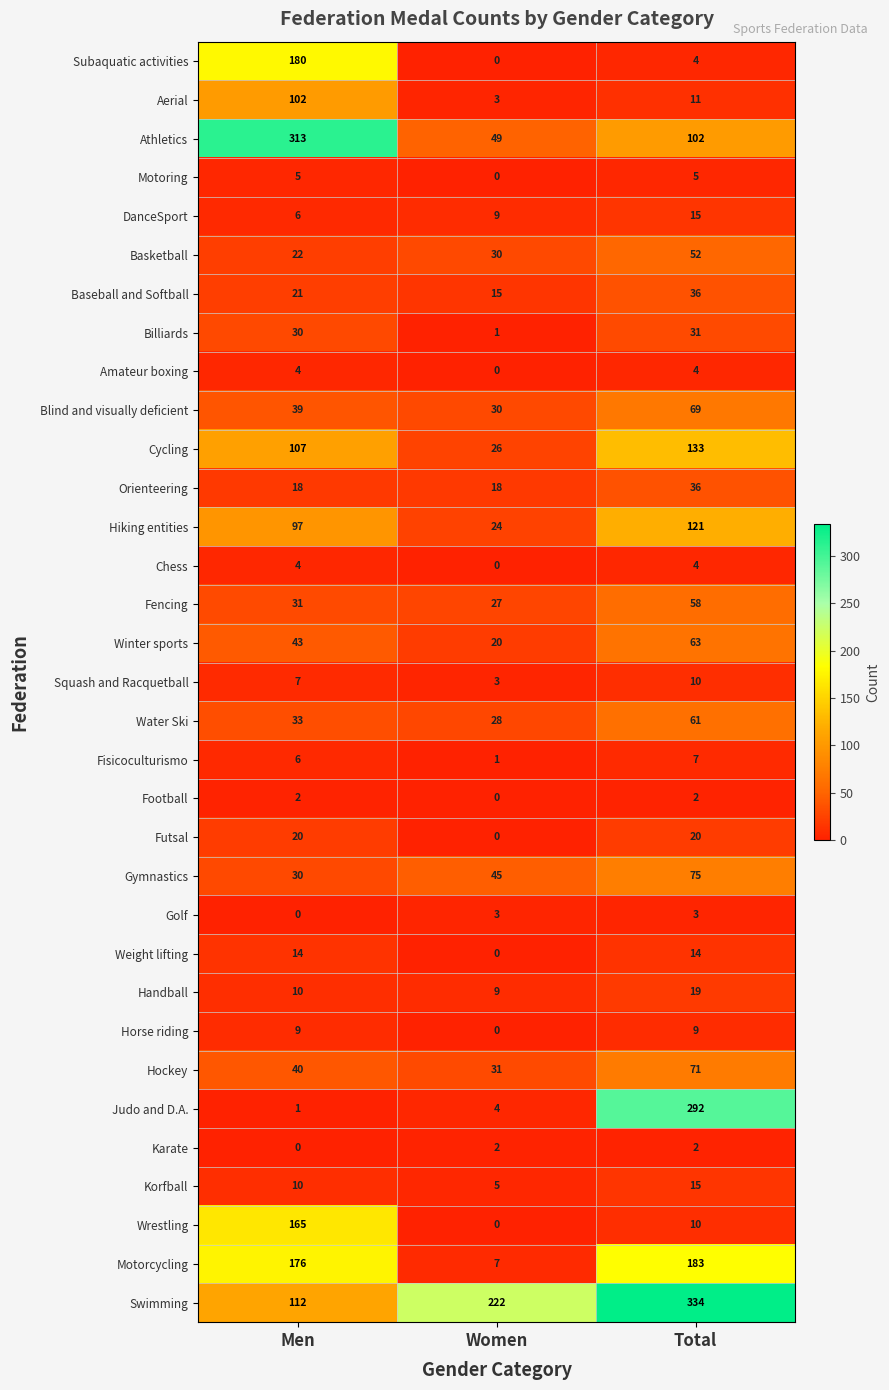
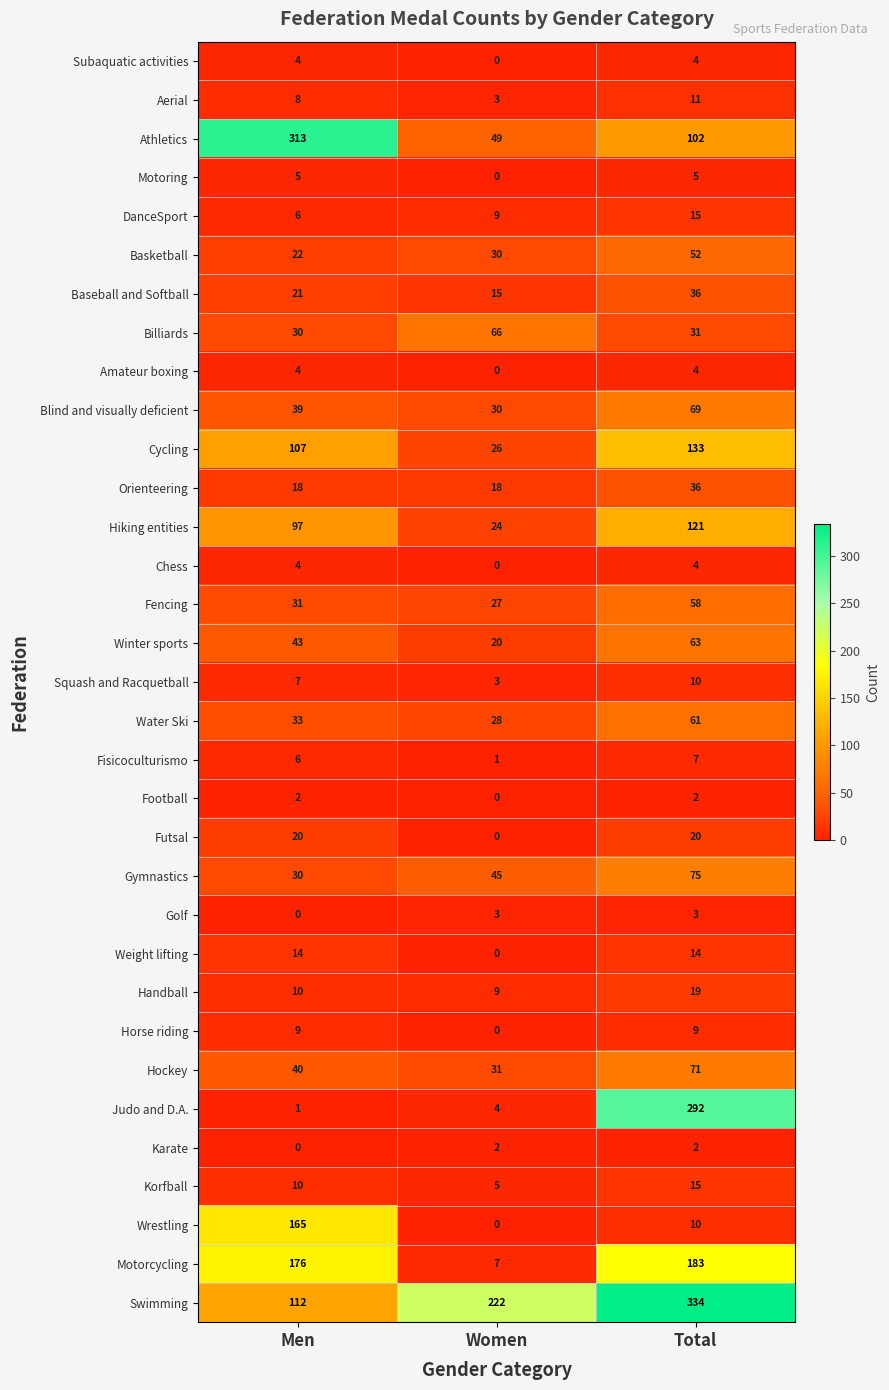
  {
    "Subaquatic activities": {
-     "Men": 180,
+     "Men": 4,
      "Women": 0,
      "Total": 4
    },
    "Aerial": {
-     "Men": 102,
+     "Men": 8,
      "Women": 3,
      "Total": 11
    },
    "Athletics": {
      "Men": 313,
      "Women": 49,
      "Total": 102
    },
    "Motoring": {
      "Men": 5,
      "Women": 0,
      "Total": 5
    },
    "DanceSport": {
      "Men": 6,
      "Women": 9,
      "Total": 15
    },
    "Basketball": {
      "Men": 22,
      "Women": 30,
      "Total": 52
    },
    "Baseball and Softball": {
      "Men": 21,
      "Women": 15,
      "Total": 36
    },
    "Billiards": {
      "Men": 30,
-     "Women": 1,
+     "Women": 66,
      "Total": 31
    },
    "Amateur boxing": {
      "Men": 4,
      "Women": 0,
      "Total": 4
    },
    "Blind and visually deficient": {
      "Men": 39,
      "Women": 30,
      "Total": 69
    },
    "Cycling": {
      "Men": 107,
      "Women": 26,
      "Total": 133
    },
    "Orienteering": {
      "Men": 18,
      "Women": 18,
      "Total": 36
    },
    "Hiking entities": {
      "Men": 97,
      "Women": 24,
      "Total": 121
    },
    "Chess": {
      "Men": 4,
      "Women": 0,
      "Total": 4
    },
    "Fencing": {
      "Men": 31,
      "Women": 27,
      "Total": 58
    },
    "Winter sports": {
      "Men": 43,
      "Women": 20,
      "Total": 63
    },
    "Squash and Racquetball": {
      "Men": 7,
      "Women": 3,
      "Total": 10
    },
    "Water Ski": {
      "Men": 33,
      "Women": 28,
      "Total": 61
    },
    "Fisicoculturismo": {
      "Men": 6,
      "Women": 1,
      "Total": 7
    },
    "Football": {
      "Men": 2,
      "Women": 0,
      "Total": 2
    },
    "Futsal": {
      "Men": 20,
      "Women": 0,
      "Total": 20
    },
    "Gymnastics": {
      "Men": 30,
      "Women": 45,
      "Total": 75
    },
    "Golf": {
      "Men": 0,
      "Women": 3,
      "Total": 3
    },
    "Weight lifting": {
      "Men": 14,
      "Women": 0,
      "Total": 14
    },
    "Handball": {
      "Men": 10,
      "Women": 9,
      "Total": 19
    },
    "Horse riding": {
      "Men": 9,
      "Women": 0,
      "Total": 9
    },
    "Hockey": {
      "Men": 40,
      "Women": 31,
      "Total": 71
    },
    "Judo and D.A.": {
      "Men": 1,
      "Women": 4,
      "Total": 292
    },
    "Karate": {
      "Men": 0,
      "Women": 2,
      "Total": 2
    },
    "Korfball": {
      "Men": 10,
      "Women": 5,
      "Total": 15
    },
    "Wrestling": {
      "Men": 165,
      "Women": 0,
      "Total": 10
    },
    "Motorcycling": {
      "Men": 176,
      "Women": 7,
      "Total": 183
    },
    "Swimming": {
      "Men": 112,
      "Women": 222,
      "Total": 334
    }
  }
